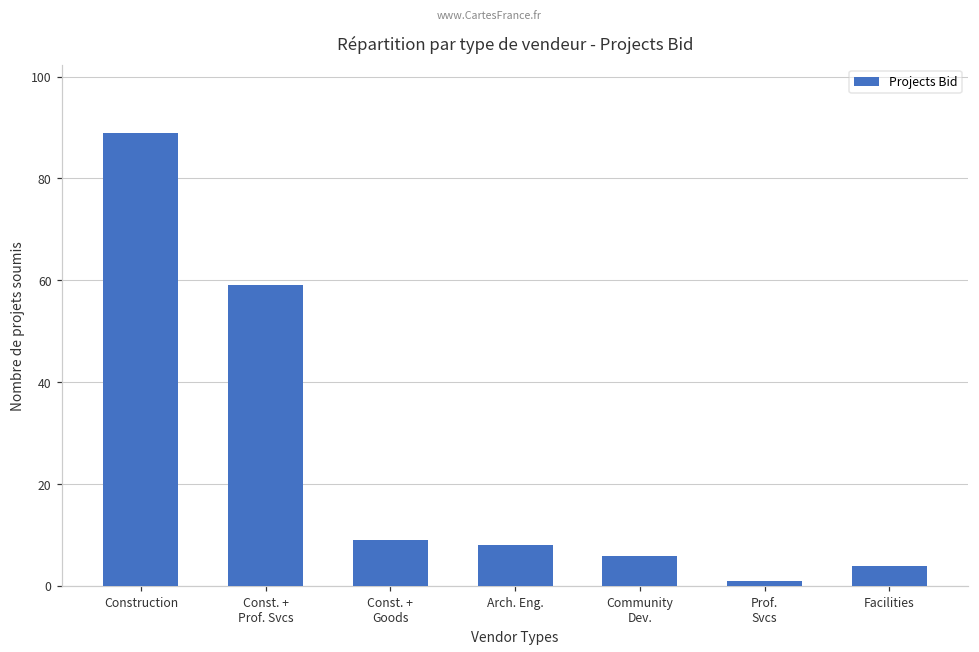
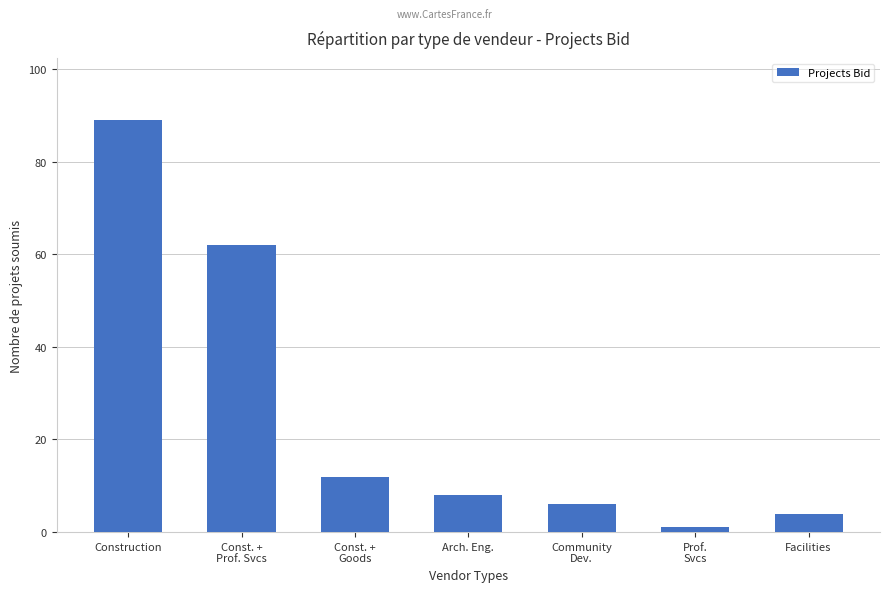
  {
    "Construction": 89,
-   "Const. + Prof. Svcs": 59,
-   "Const. + Goods": 9,
+   "Const. + Prof. Svcs": 62,
+   "Const. + Goods": 12,
    "Arch. Eng.": 8,
    "Community Dev.": 6,
    "Prof. Svcs": 1,
    "Facilities": 4
  }
